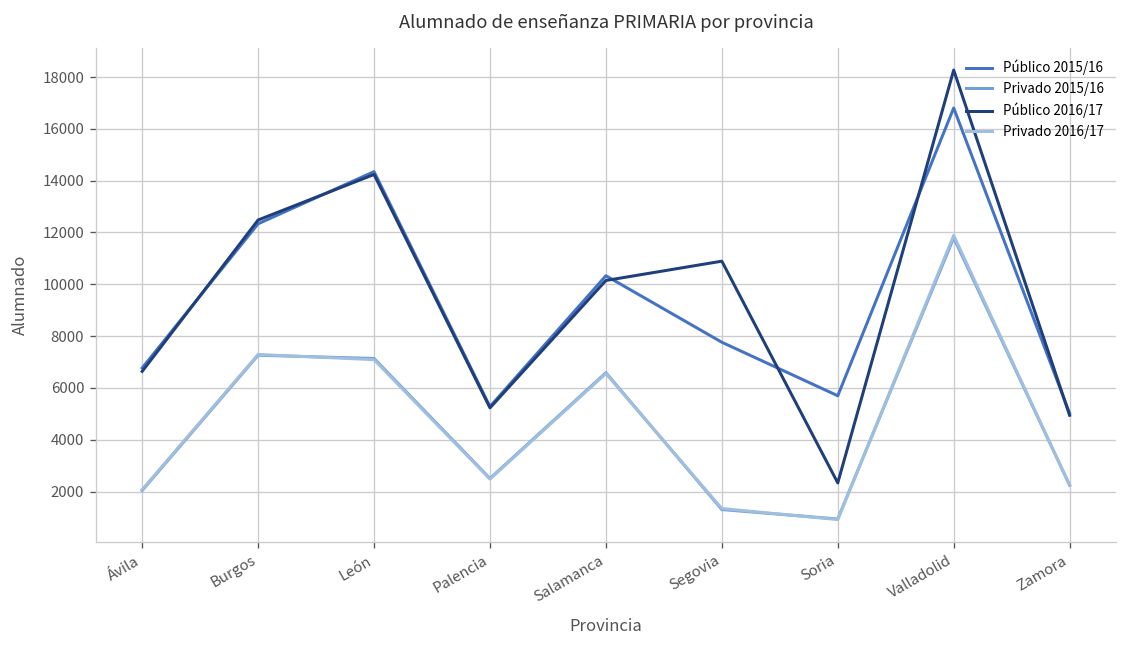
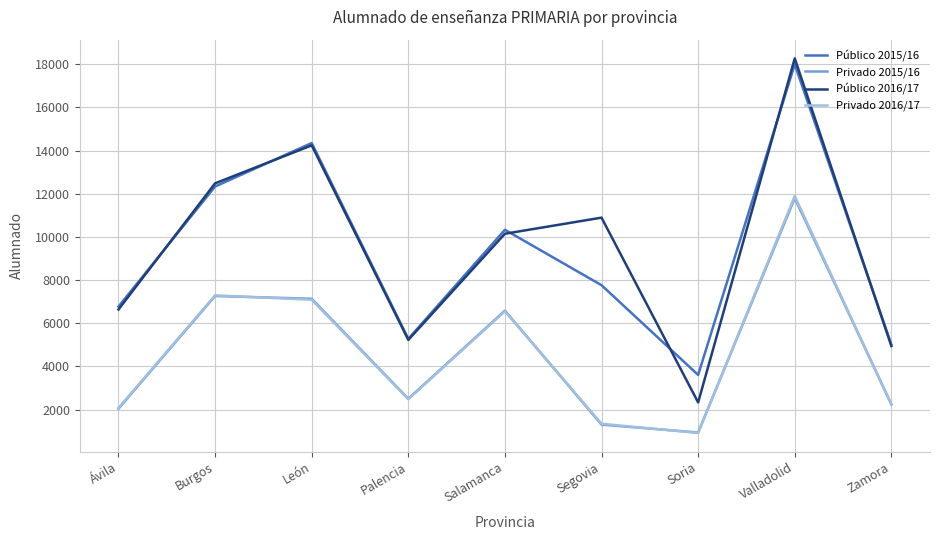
  {
    "Público 2015/16": {
      "Ávila": 6800,
      "Burgos": 12300,
      "Salamanca": 10300,
      "Segovia": 7800,
-     "Soria": 5700,
-     "Valladolid": 16800
+     "Soria": 3600,
+     "Valladolid": 18000
    },
    "Público 2016/17": {
      "Ávila": 6600,
      "Burgos": 12500,
      "Salamanca": 10100,
      "Segovia": 10900,
      "Soria": 2300,
      "Valladolid": 18300
    }
  }
